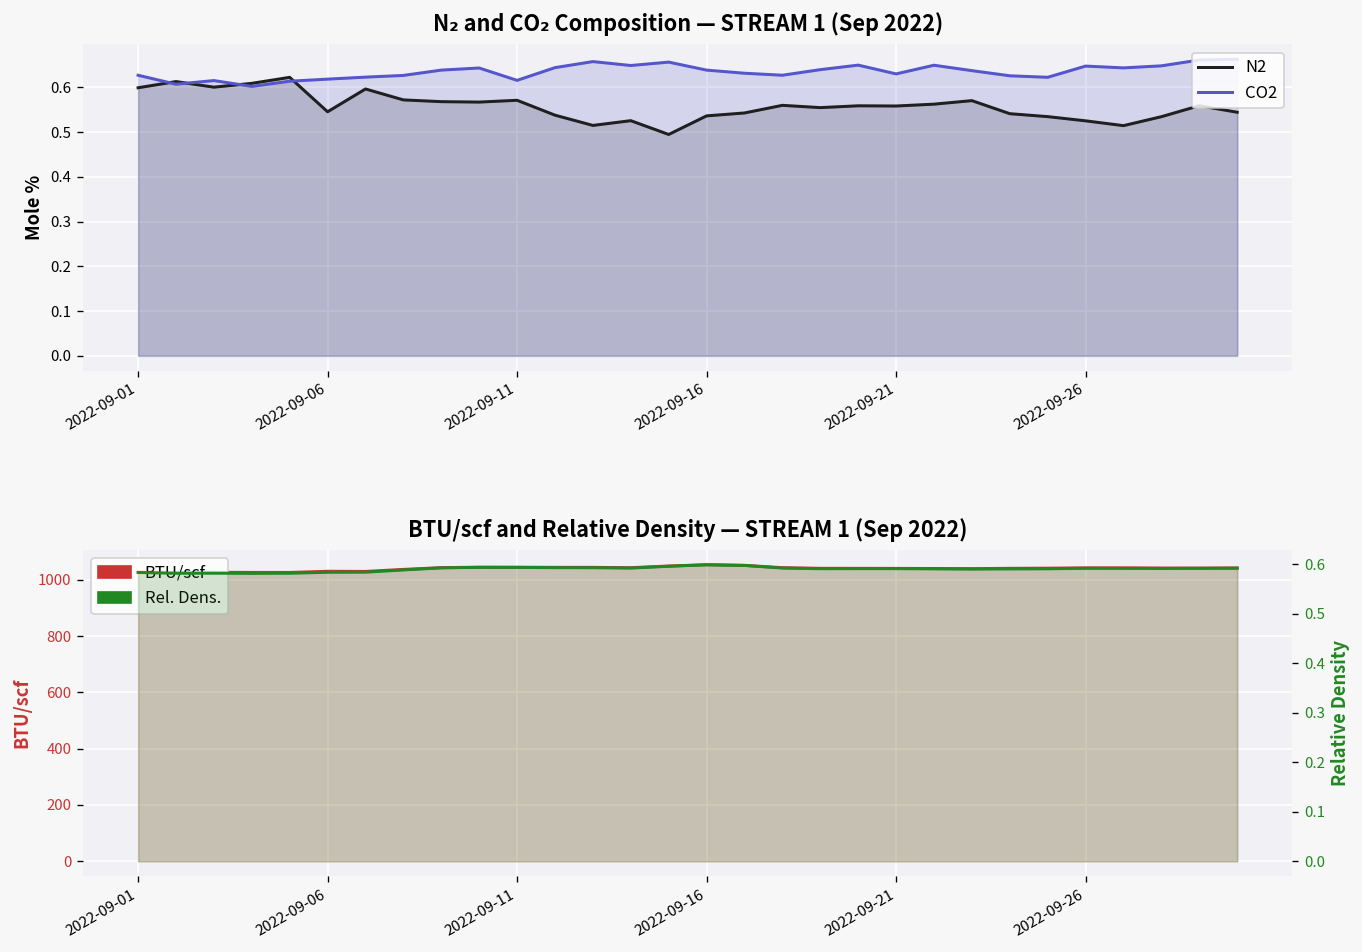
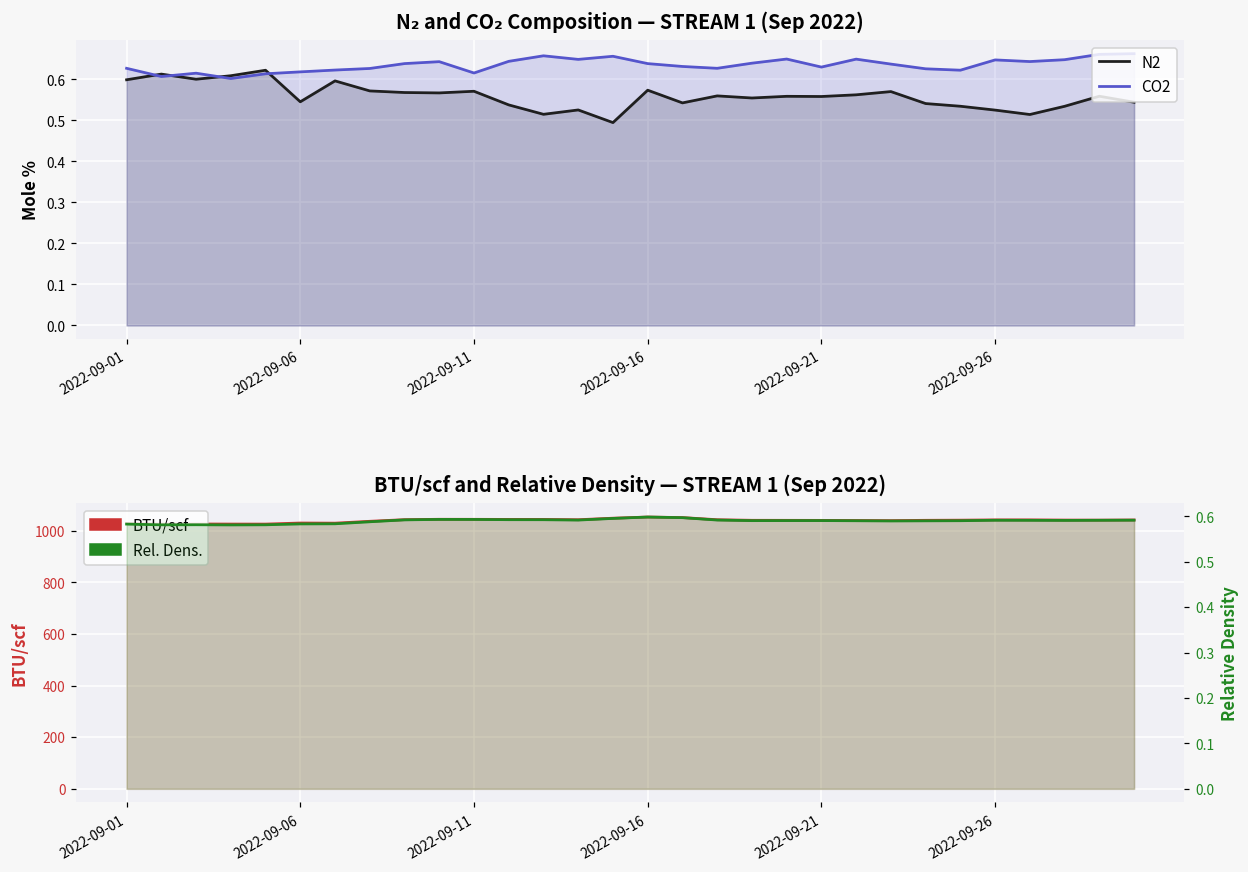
  {
    "N₂ and CO₂ Composition — STREAM 1 (Sep 2022)": {
      "N2": {
        "2022-09-01": 0.60,
        "2022-09-06": 0.55,
        "2022-09-11": 0.57,
-       "2022-09-16": 0.54,
+       "2022-09-16": 0.57,
        "2022-09-21": 0.56,
        "2022-09-26": 0.53
      },
      "CO2": {
        "2022-09-01": 0.63,
        "2022-09-06": 0.62,
        "2022-09-11": 0.62,
        "2022-09-16": 0.64,
        "2022-09-21": 0.63,
        "2022-09-26": 0.65
      }
    }
  }
